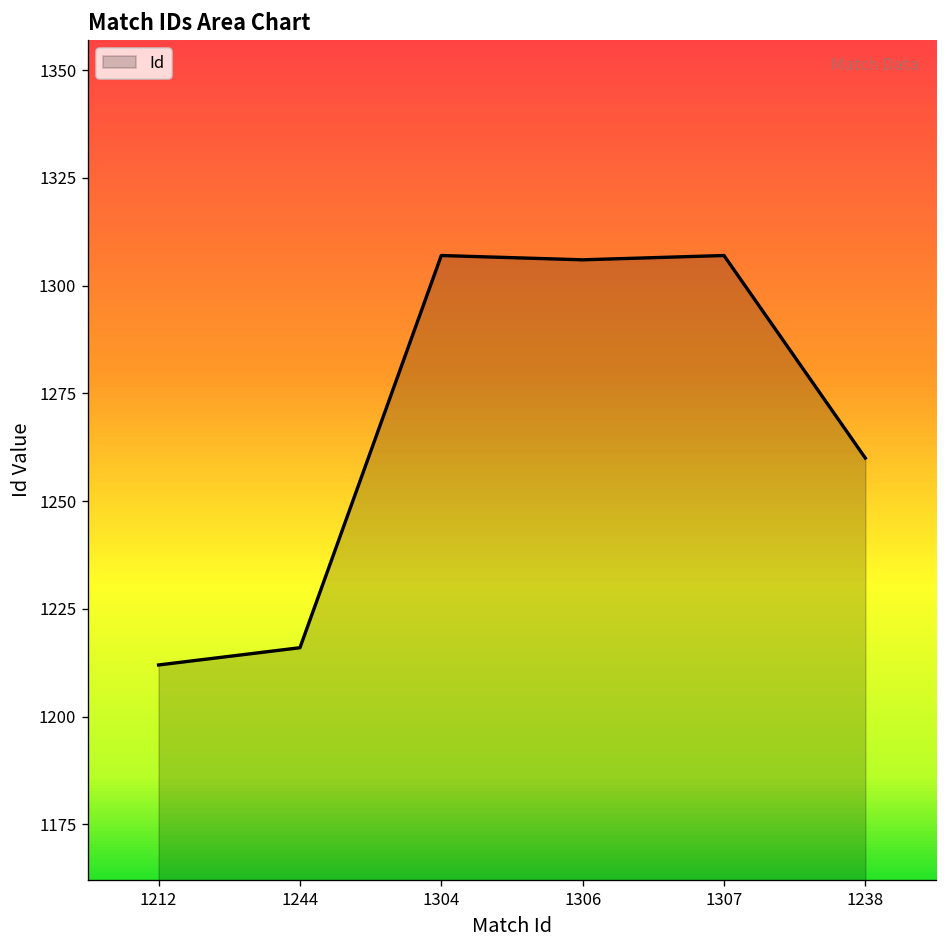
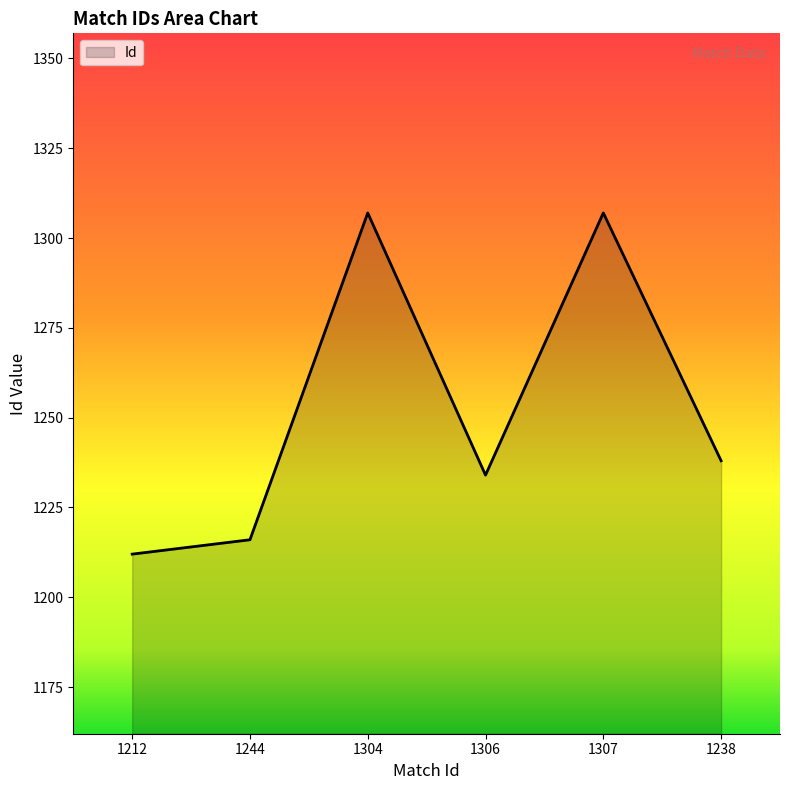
  {
    "1212": 1212,
    "1244": 1216,
    "1304": 1307,
-   "1306": 1306,
+   "1306": 1234,
    "1307": 1307,
-   "1238": 1260
+   "1238": 1238
  }
